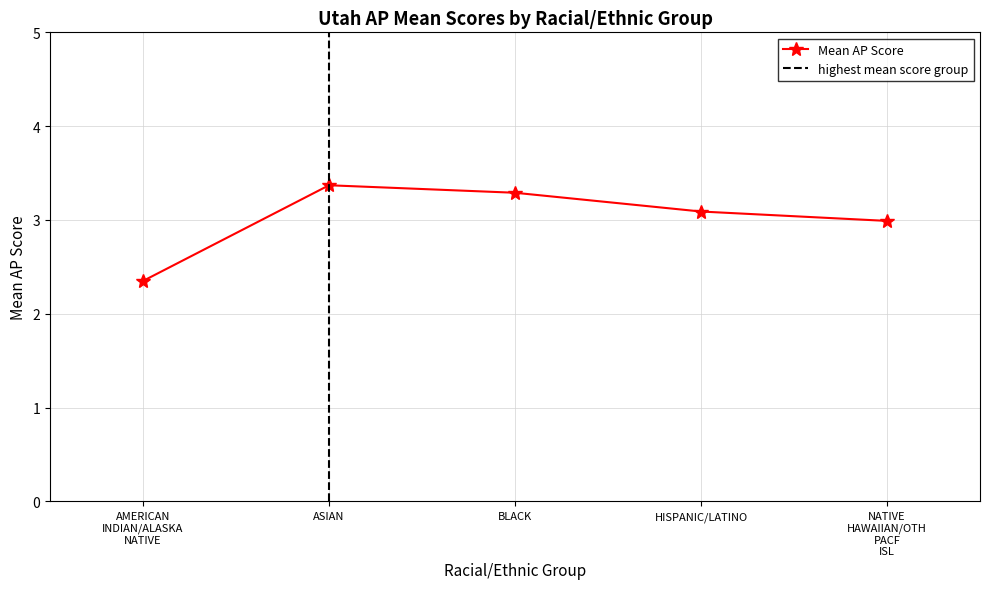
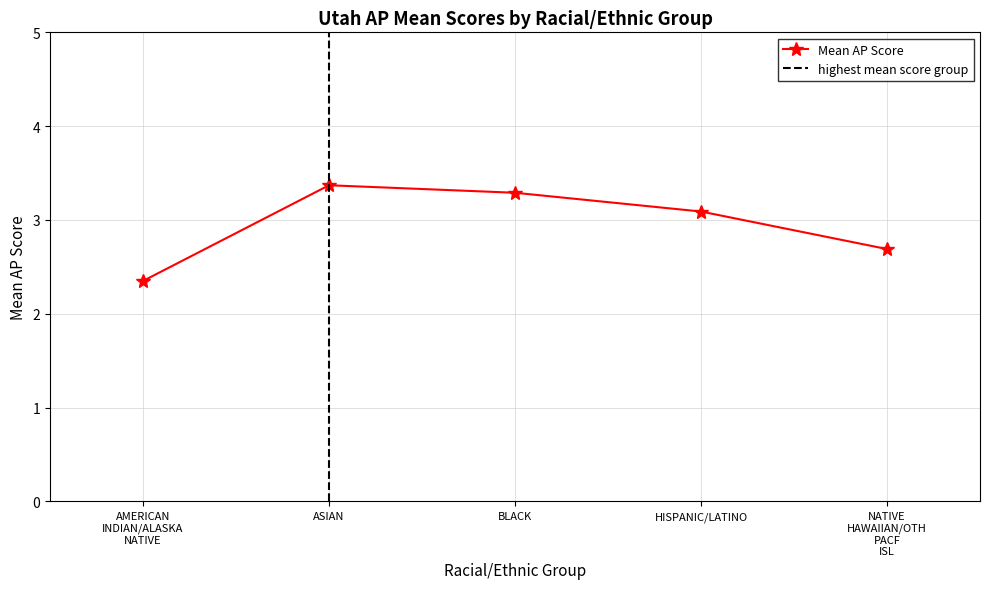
  {
    "AMERICAN INDIAN/ALASKA NATIVE": 2.4,
    "ASIAN": 3.4,
    "BLACK": 3.3,
    "HISPANIC/LATINO": 3.1,
-   "NATIVE HAWAIIAN/OTH PACF ISL": 3.0
+   "NATIVE HAWAIIAN/OTH PACF ISL": 2.7
  }
